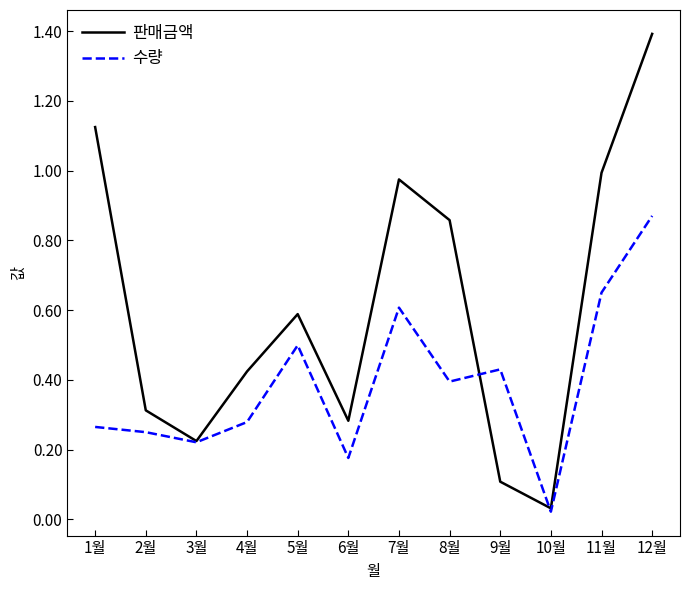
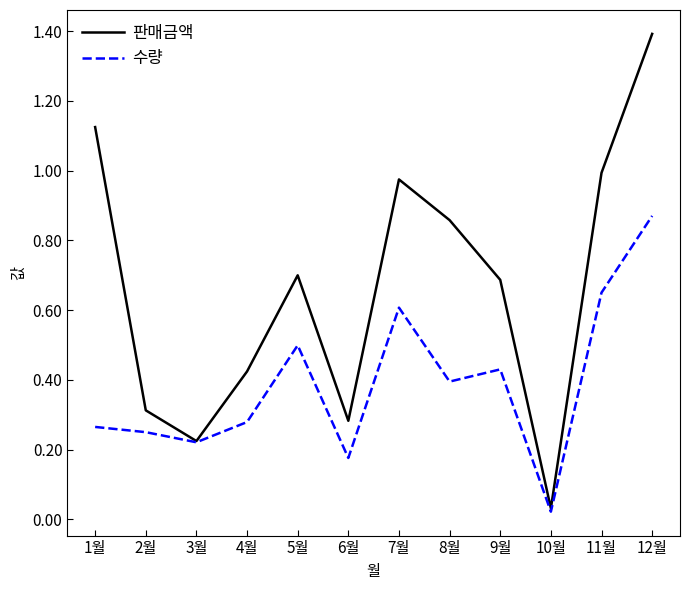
  {
    "판매금액": {
      "1월": 1.12,
      "2월": 0.31,
      "4월": 0.42,
-     "5월": 0.59,
+     "5월": 0.70,
      "6월": 0.28,
      "7월": 0.97,
      "8월": 0.86,
-     "9월": 0.11,
+     "9월": 0.69,
      "10월": 0.03,
      "11월": 0.99,
      "12월": 1.39
    },
    "수량": {
      "1월": 0.27,
      "2월": 0.25,
      "4월": 0.28,
      "5월": 0.50,
      "6월": 0.18,
      "7월": 0.61,
      "8월": 0.40,
      "9월": 0.43,
      "10월": 0.02,
      "11월": 0.65,
      "12월": 0.87
    }
  }
